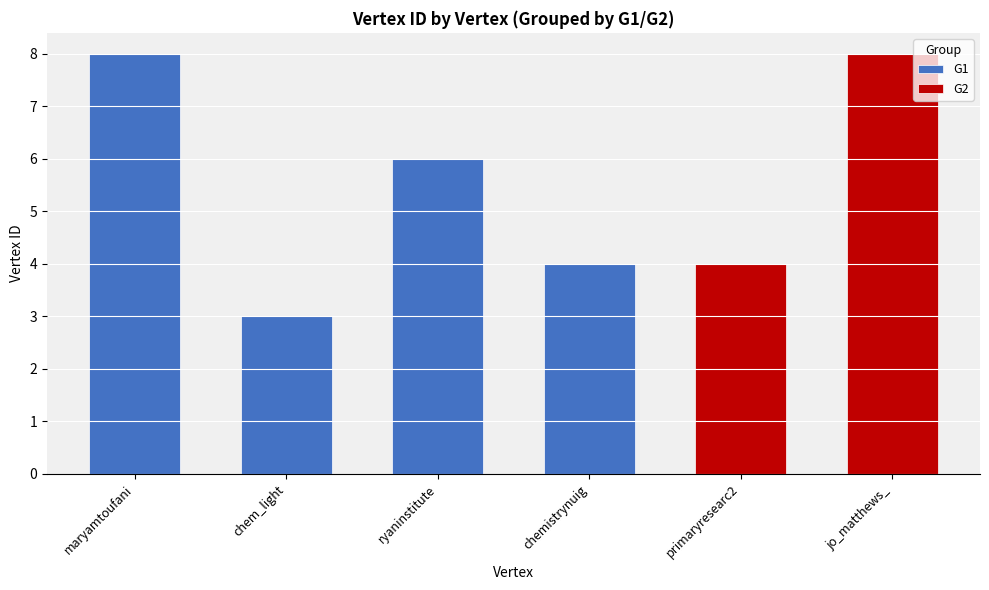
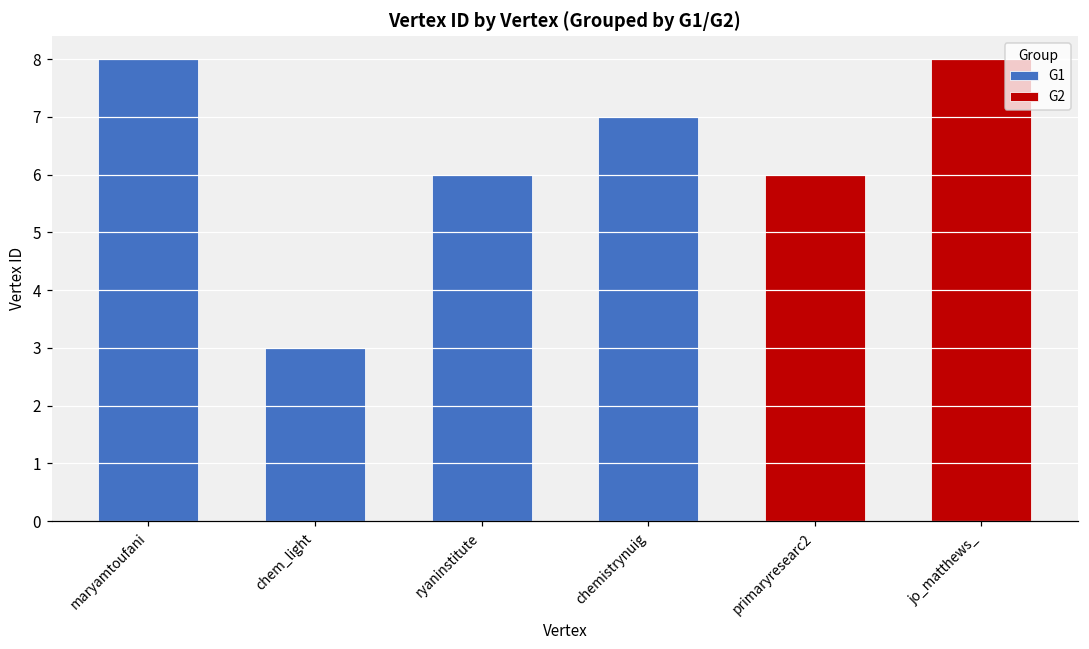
  {
    "maryamtoufani": 8,
    "chem_light": 3,
    "ryaninstitute": 6,
-   "chemistrynuig": 4,
-   "primaryresearc2": 4,
+   "chemistrynuig": 7,
+   "primaryresearc2": 6,
    "jo_matthews_": 8
  }
